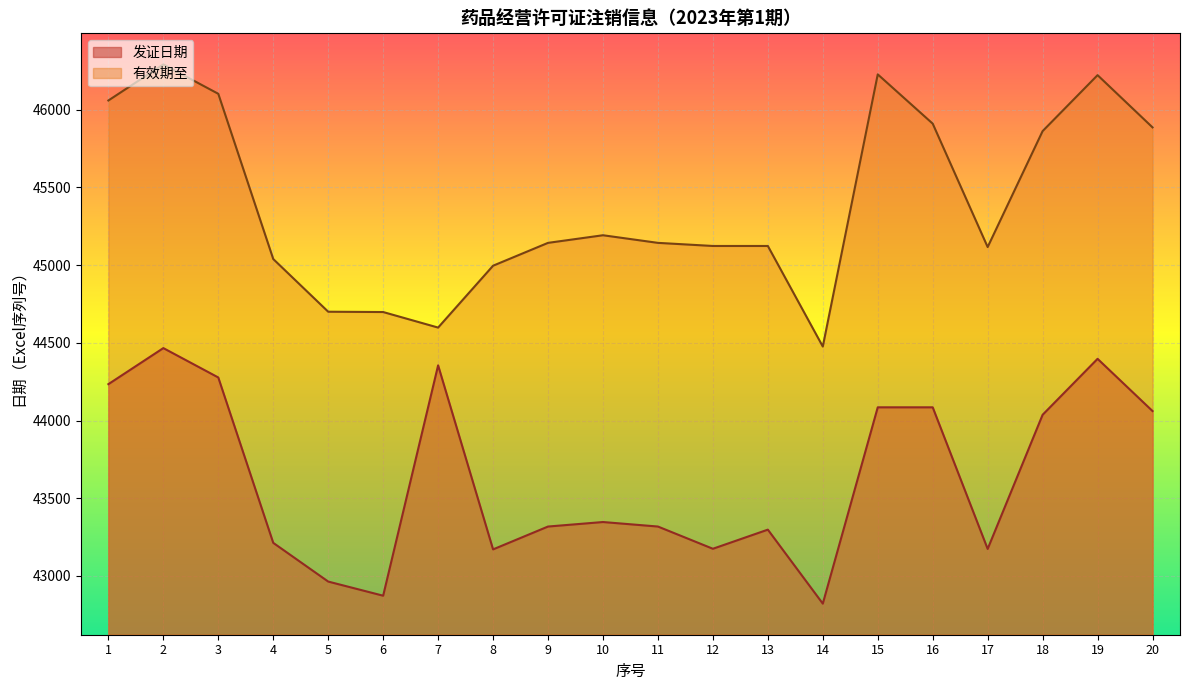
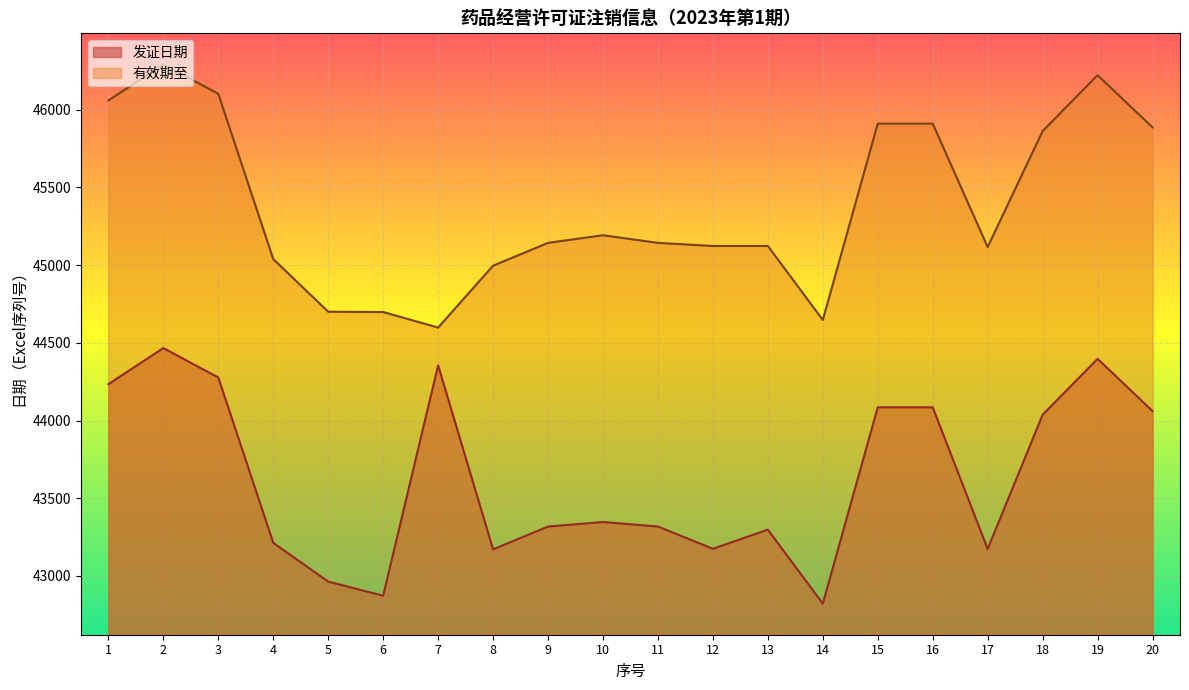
  {
    "发证日期": {
      "1": 44230,
      "2": 44470,
      "3": 44280,
      "4": 43210,
      "5": 42960,
      "6": 42870,
      "7": 44360,
      "8": 43170,
      "9": 43320,
      "10": 43350,
      "11": 43320,
      "12": 43180,
      "13": 43300,
      "14": 42820,
      "15": 44090,
      "16": 44090,
      "17": 43170,
      "18": 44040,
      "19": 44400,
      "20": 44060
    },
    "有效期至": {
      "1": 46060,
      "3": 46100,
      "4": 45040,
      "5": 44700,
      "6": 44700,
      "7": 44600,
      "8": 45000,
      "9": 45140,
      "10": 45190,
      "11": 45140,
      "12": 45120,
      "13": 45120,
-     "14": 44480,
-     "15": 46230,
+     "14": 44650,
+     "15": 45910,
      "16": 45910,
      "17": 45120,
      "18": 45860,
      "19": 46220,
      "20": 45890
    }
  }
